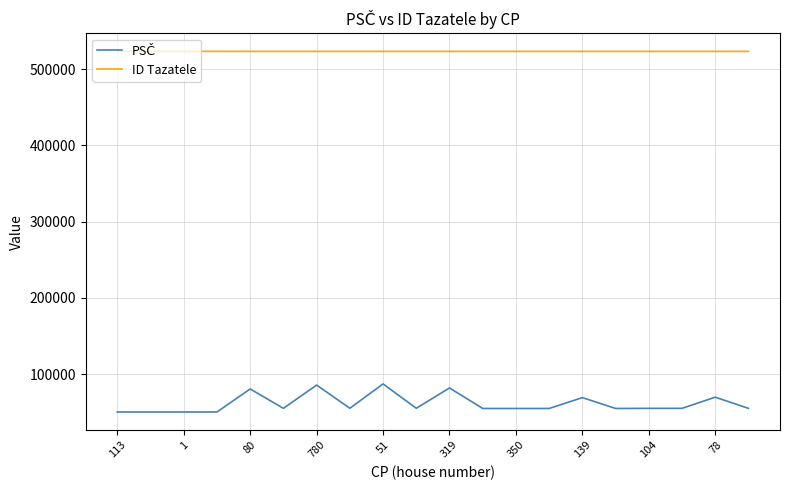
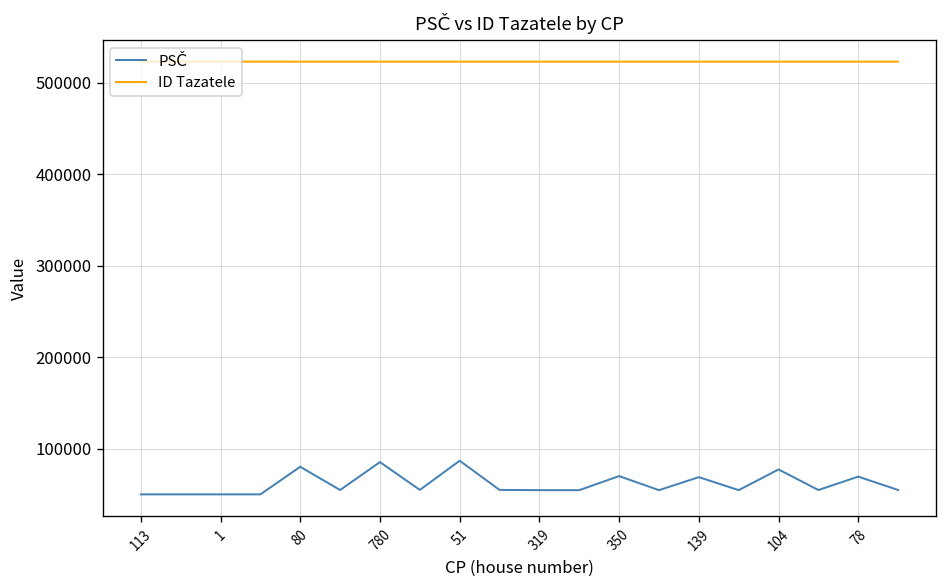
  {
    "PSČ": {
      "113": 50000,
      "80": 80000,
      "780": 90000,
      "51": 90000,
-     "319": 80000,
-     "350": 50000,
+     "319": 50000,
+     "350": 70000,
      "139": 70000,
-     "104": 60000,
+     "104": 80000,
      "78": 70000
    },
    "ID Tazatele": {
      "80": 520000,
      "780": 520000,
      "51": 520000,
      "319": 520000,
      "350": 520000,
      "139": 520000,
      "104": 520000,
      "78": 520000
    }
  }
